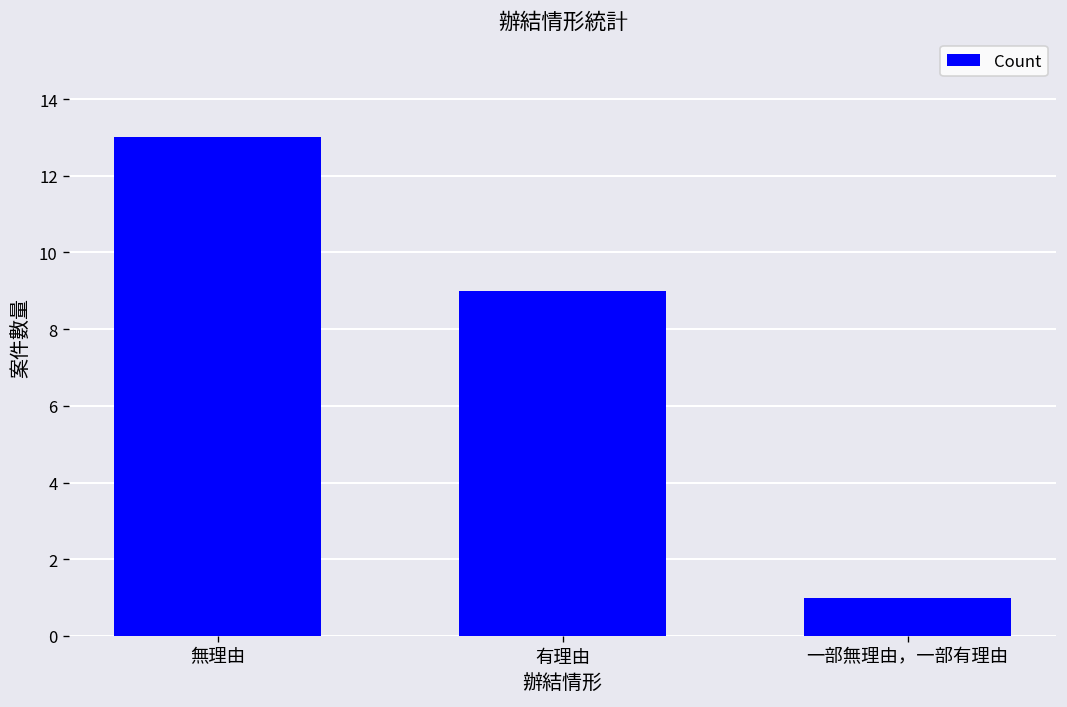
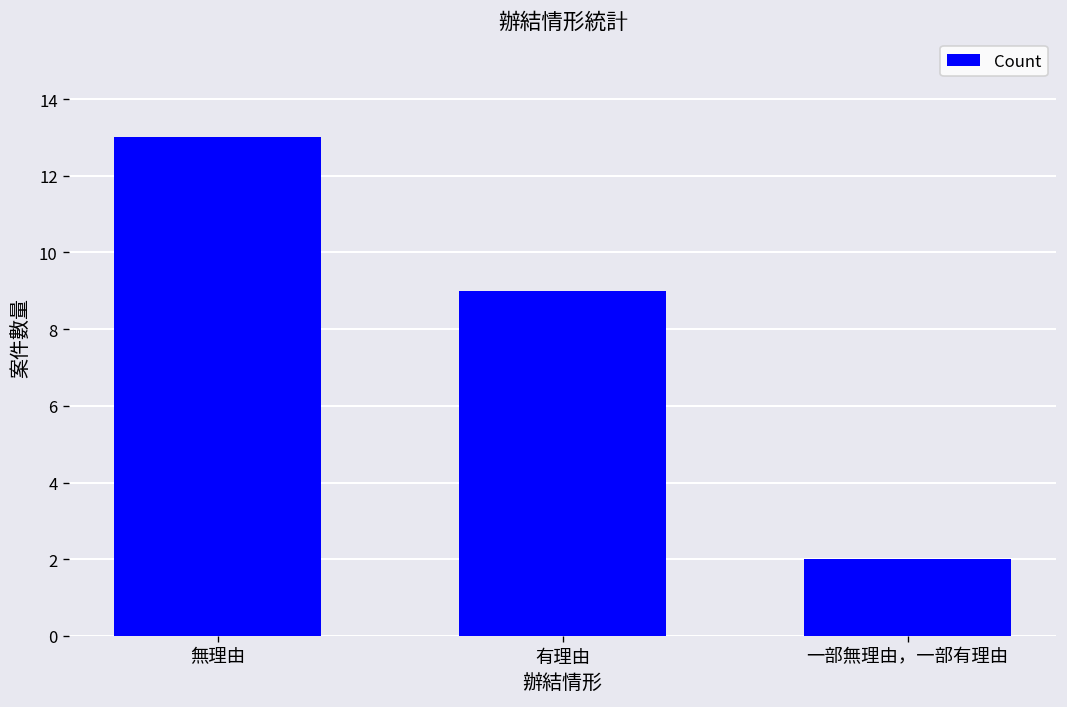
  {
    "無理由": 13,
    "有理由": 9,
-   "一部無理由，一部有理由": 1
+   "一部無理由，一部有理由": 2
  }
